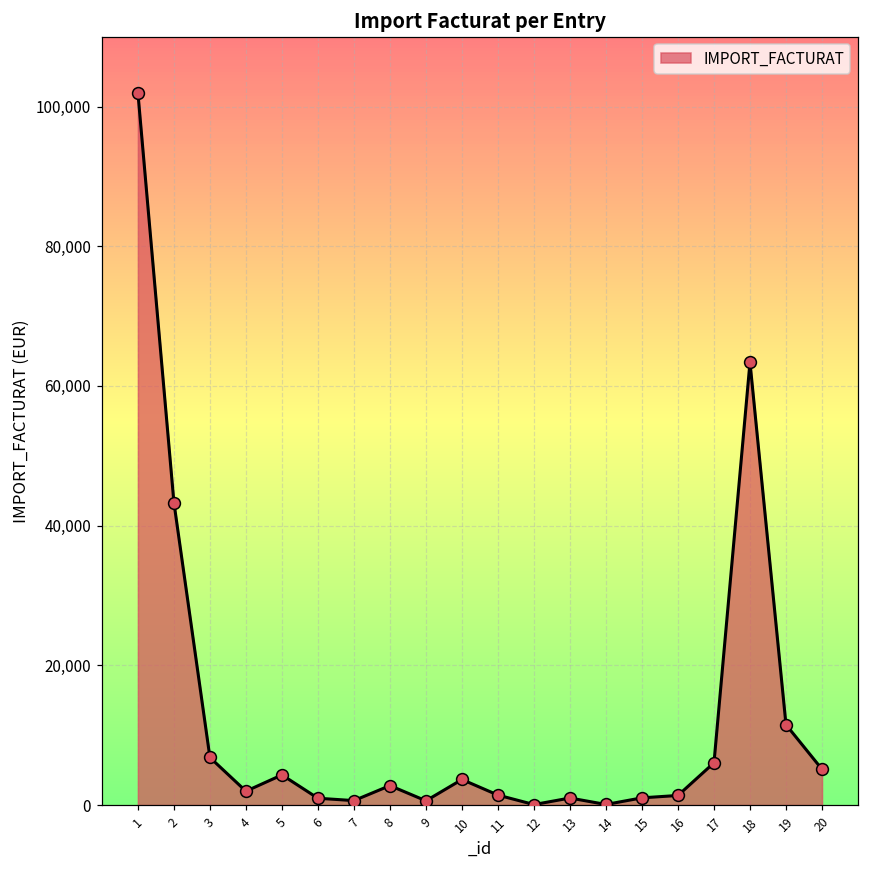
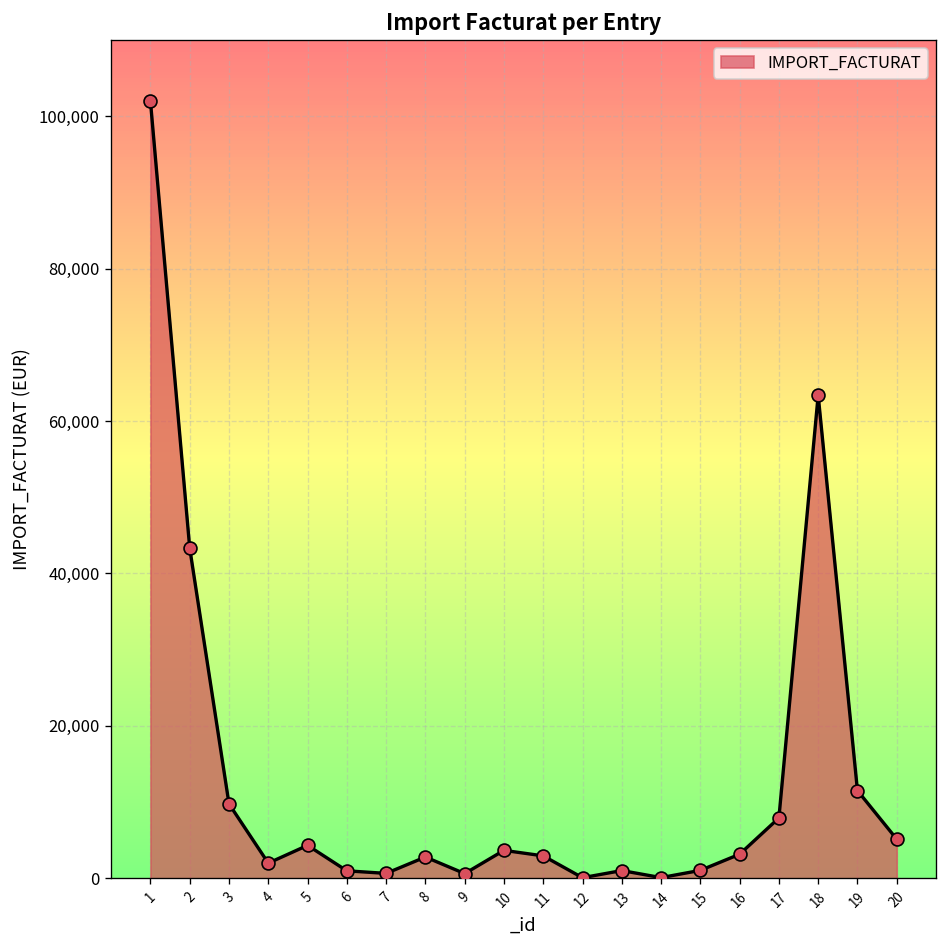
  {
    "1": "102,000",
    "2": "43,000",
-   "3": "7,000",
+   "3": "10,000",
    "4": "2,000",
    "5": "4,000",
    "6": "1,000",
    "7": "1,000",
    "8": "3,000",
    "9": "1,000",
    "10": "4,000",
-   "11": "1,000",
+   "11": "3,000",
    "12": "0",
    "13": "1,000",
    "14": "0",
    "15": "1,000",
-   "16": "1,000",
-   "17": "6,000",
+   "16": "3,000",
+   "17": "8,000",
    "18": "63,000",
    "19": "12,000",
    "20": "5,000"
  }
